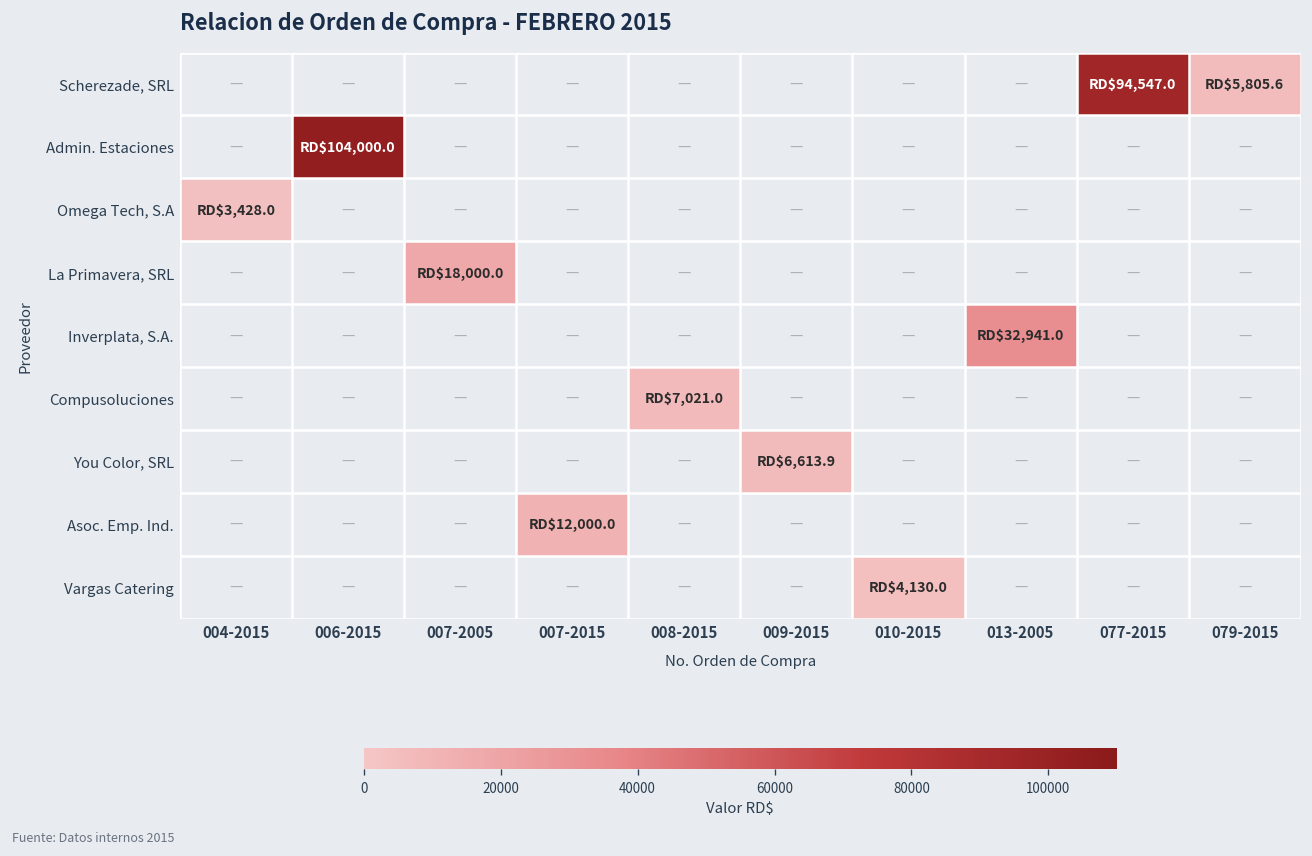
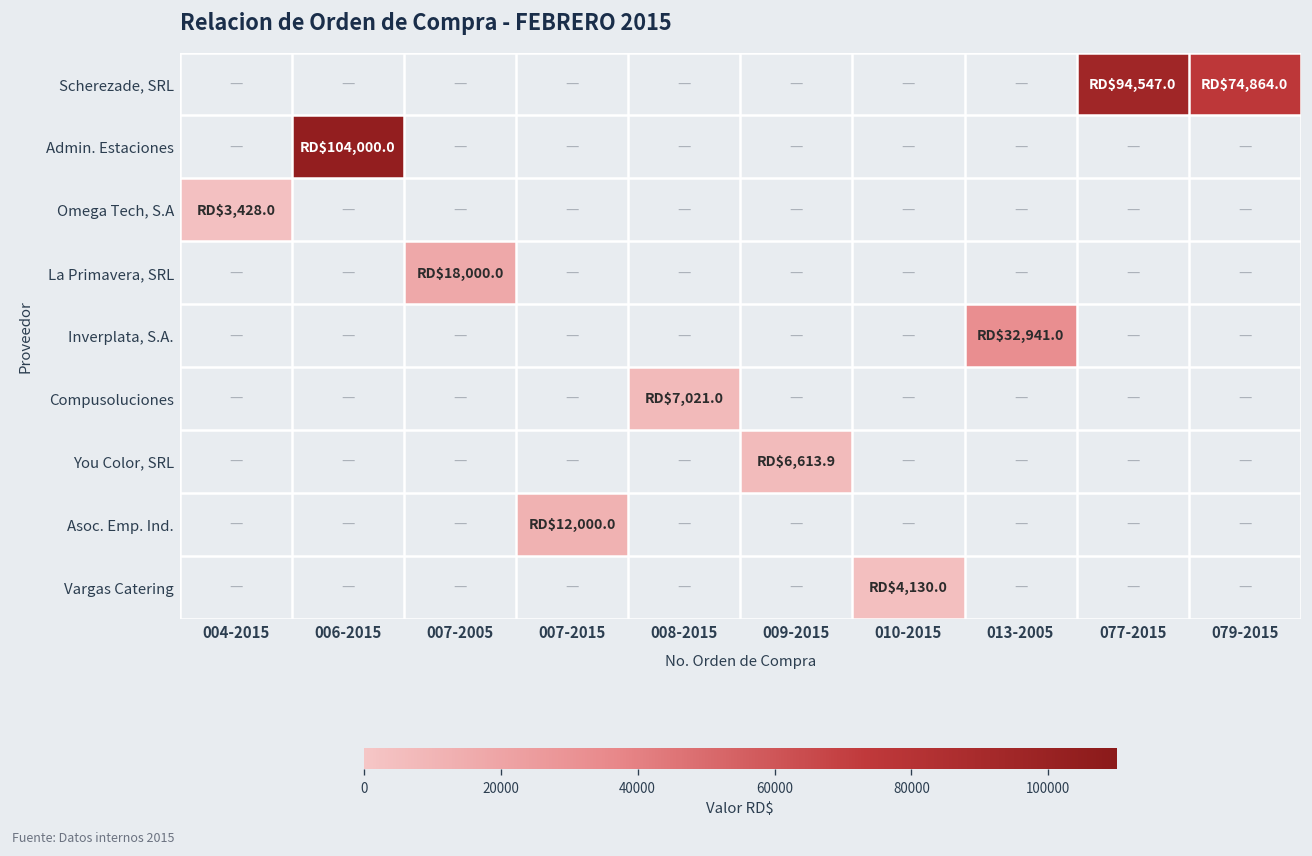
  {
    "Scherezade, SRL": {
      "077-2015": "$94,547.0",
-     "079-2015": "$5,805.6"
+     "079-2015": "$74,864.0"
    },
    "Admin. Estaciones": {
      "006-2015": "$104,000.0"
    },
    "Omega Tech, S.A": {
      "004-2015": "$3,428.0"
    },
    "La Primavera, SRL": {
      "007-2005": "$18,000.0"
    },
    "Inverplata, S.A.": {
      "013-2005": "$32,941.0"
    },
    "Compusoluciones": {
      "008-2015": "$7,021.0"
    },
    "You Color, SRL": {
      "009-2015": "$6,613.9"
    },
    "Asoc. Emp. Ind.": {
      "007-2015": "$12,000.0"
    },
    "Vargas Catering": {
      "010-2015": "$4,130.0"
    }
  }
